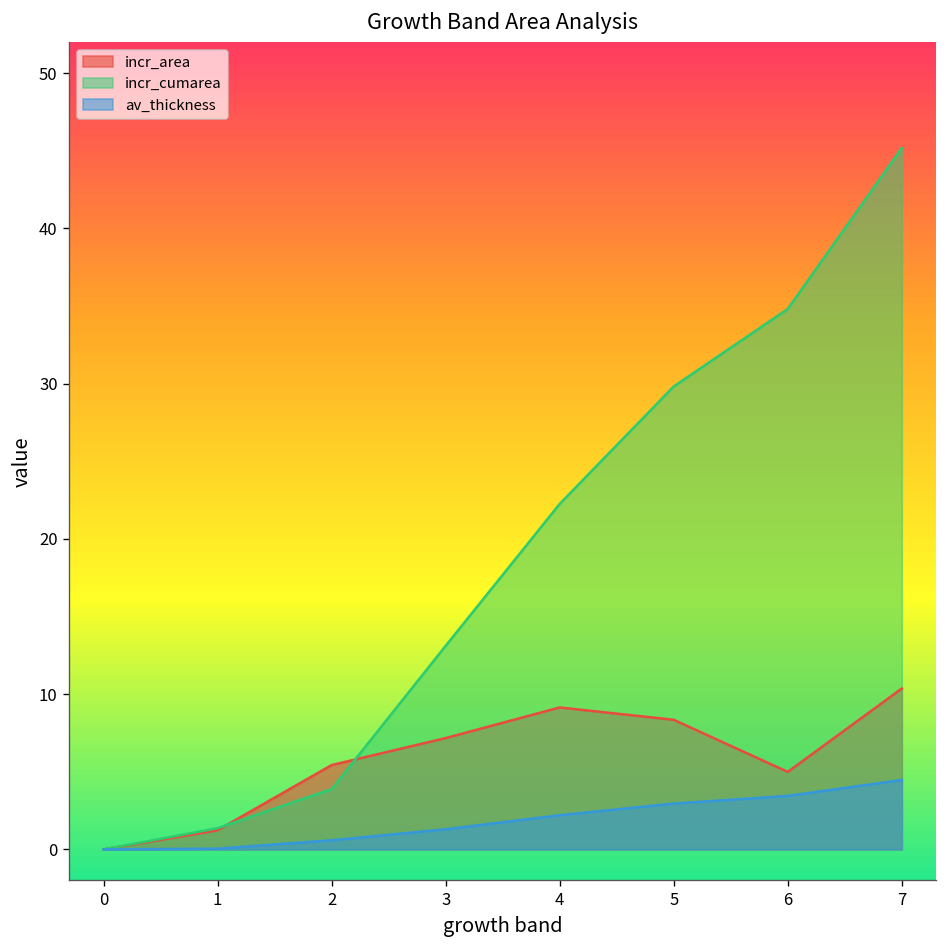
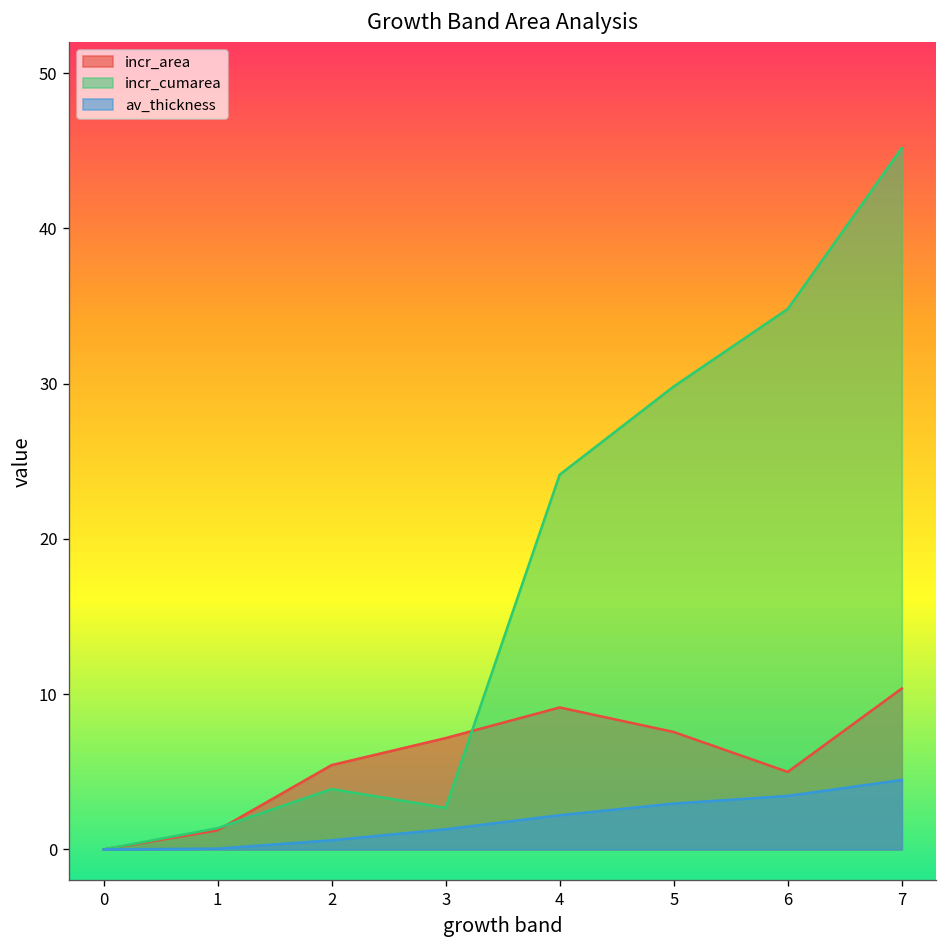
  {
    "incr_area": {
      "2": 5.4,
      "3": 7.2,
      "4": 9.1,
-     "5": 8.3,
+     "5": 7.6,
      "6": 5.0,
      "7": 10.4
    },
    "incr_cumarea": {
      "2": 3.9,
-     "3": 13.1,
-     "4": 22.3,
+     "3": 2.7,
+     "4": 24.1,
      "5": 29.8,
      "6": 34.8,
      "7": 45.2
    },
    "av_thickness": {
      "1": 0.1,
      "2": 0.6,
      "3": 1.3,
      "4": 2.2,
      "5": 3.0,
      "6": 3.4,
      "7": 4.5
    }
  }
